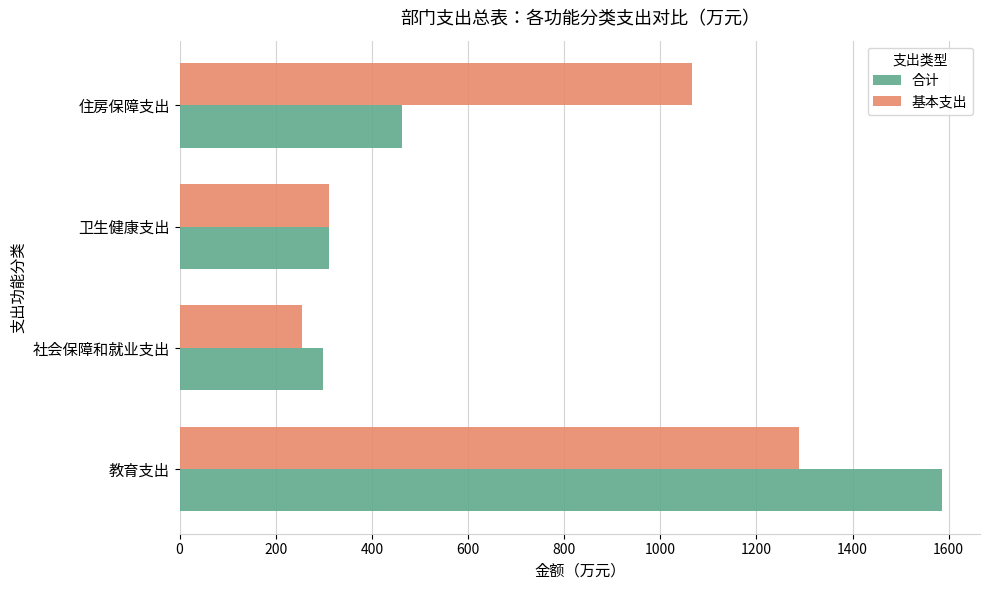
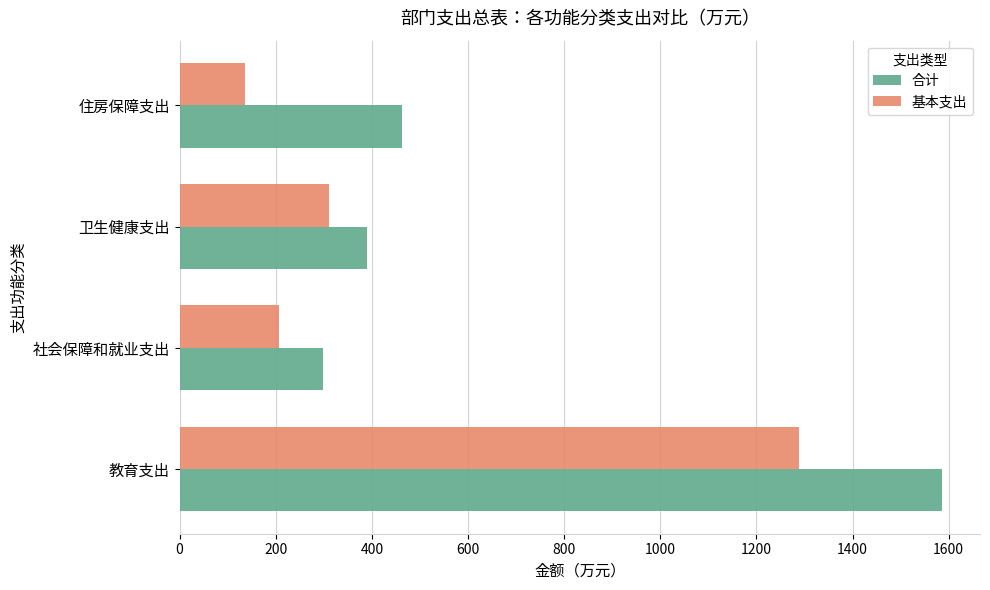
  {
    "合计": {
      "住房保障支出": 460,
-     "卫生健康支出": 310,
+     "卫生健康支出": 390,
      "社会保障和就业支出": 300,
      "教育支出": 1590
    },
    "基本支出": {
-     "住房保障支出": 1070,
+     "住房保障支出": 140,
      "卫生健康支出": 310,
-     "社会保障和就业支出": 250,
+     "社会保障和就业支出": 210,
      "教育支出": 1290
    }
  }
